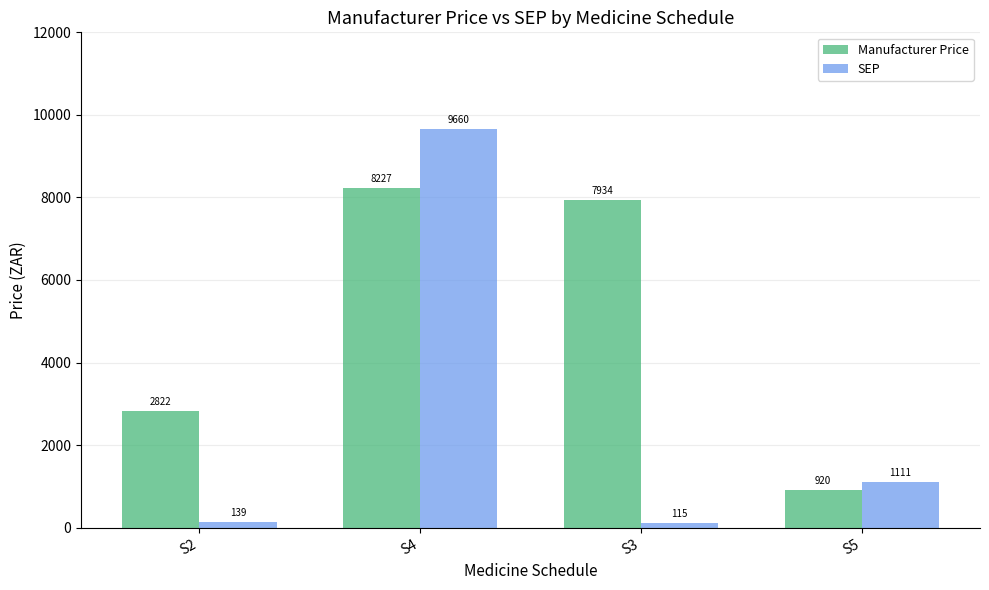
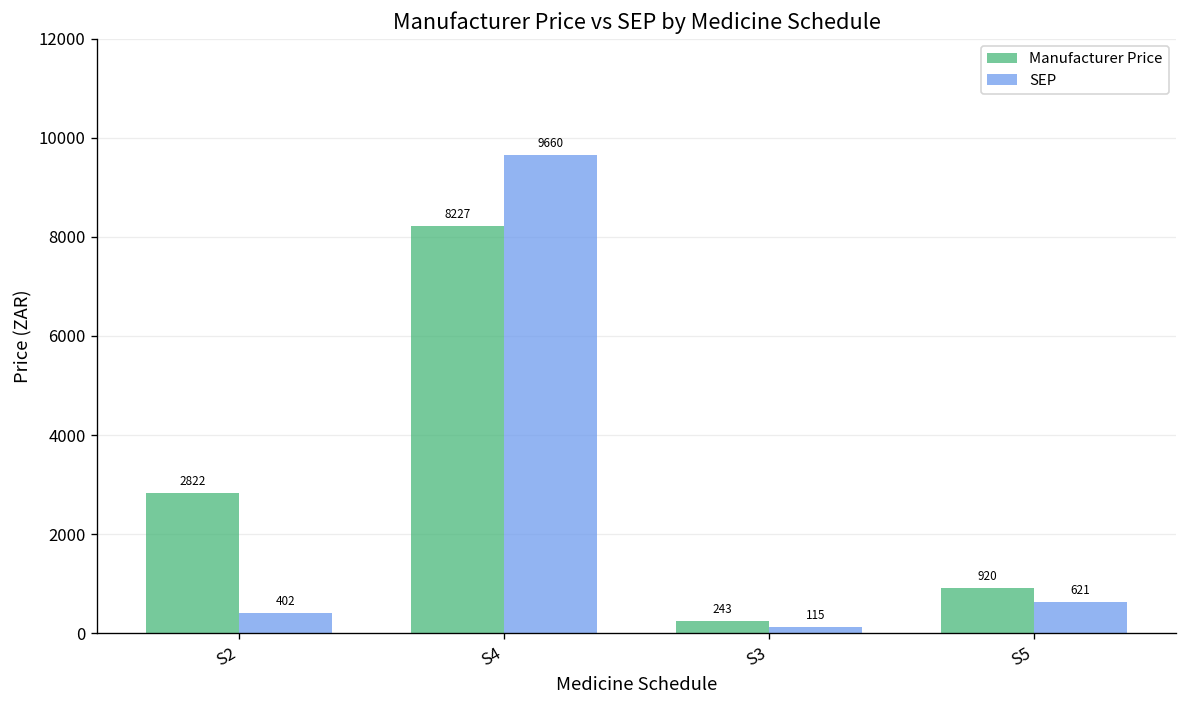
  {
    "Manufacturer Price": {
      "S2": 2822,
      "S4": 8227,
-     "S3": 7934,
+     "S3": 243,
      "S5": 920
    },
    "SEP": {
-     "S2": 139,
+     "S2": 402,
      "S4": 9660,
      "S3": 115,
-     "S5": 1111
+     "S5": 621
    }
  }
